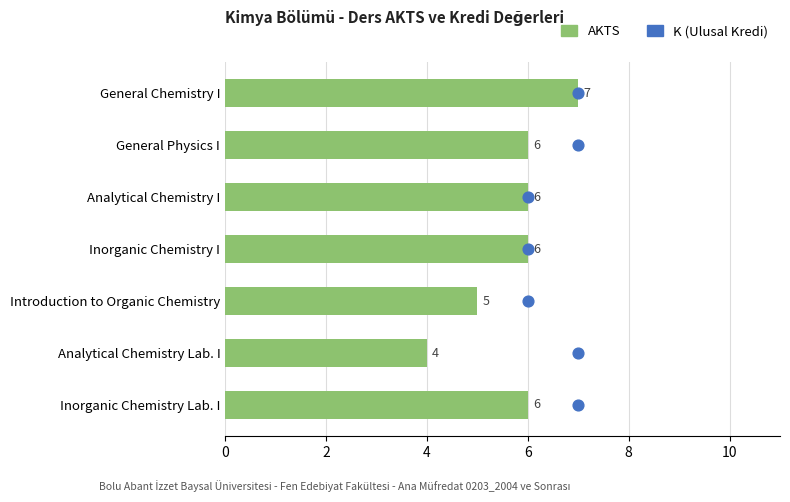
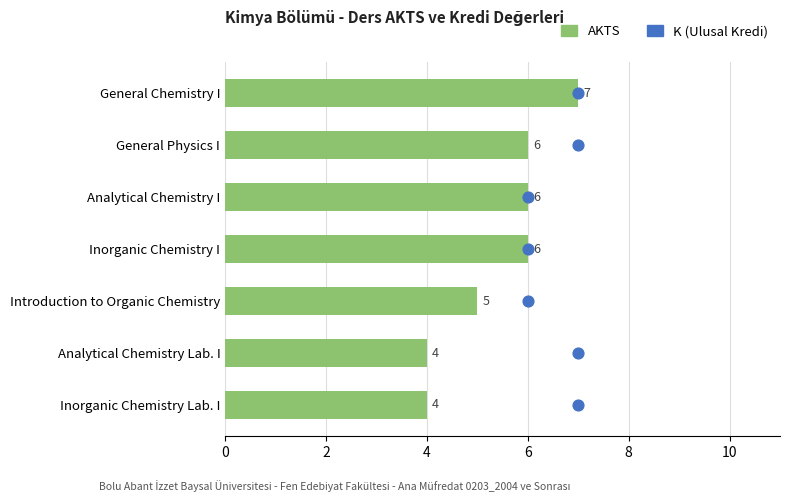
  {
    "AKTS": {
      "General Chemistry I": 7,
      "General Physics I": 6,
      "Analytical Chemistry I": 6,
      "Inorganic Chemistry I": 6,
      "Introduction to Organic Chemistry": 5,
      "Analytical Chemistry Lab. I": 4,
-     "Inorganic Chemistry Lab. I": 6
+     "Inorganic Chemistry Lab. I": 4
    }
  }
